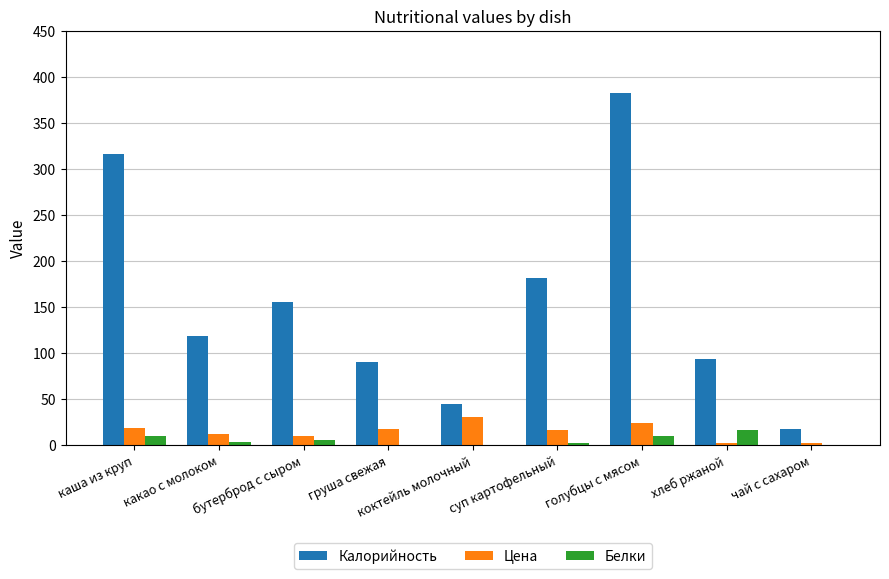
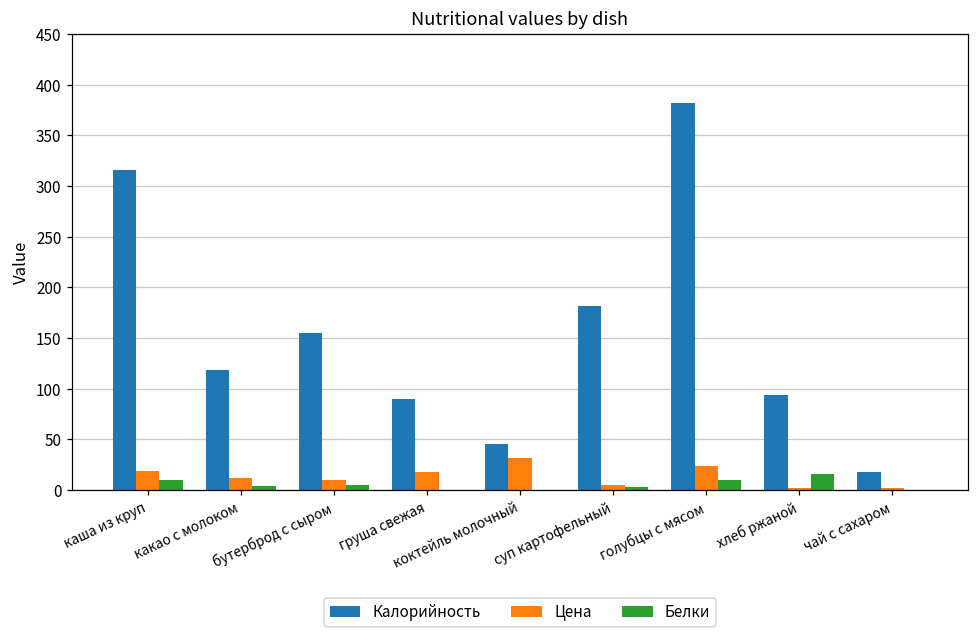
  {
    "Калорийность": {
      "каша из круп": 320,
      "какао с молоком": 120,
      "бутерброд с сыром": 160,
      "груша свежая": 90,
      "коктейль молочный": 50,
      "суп картофельный": 180,
      "голубцы с мясом": 380,
      "хлеб ржаной": 90,
      "чай с сахаром": 20
    },
    "Цена": {
      "каша из круп": 20,
      "какао с молоком": 10,
      "бутерброд с сыром": 10,
      "груша свежая": 20,
      "коктейль молочный": 30,
-     "суп картофельный": 20,
+     "суп картофельный": 10,
      "голубцы с мясом": 20
    },
    "Белки": {
      "каша из круп": 10,
      "какао с молоком": 0,
      "бутерброд с сыром": 10,
      "груша свежая": 0,
      "коктейль молочный": 0,
      "голубцы с мясом": 10,
      "хлеб ржаной": 20
    }
  }
